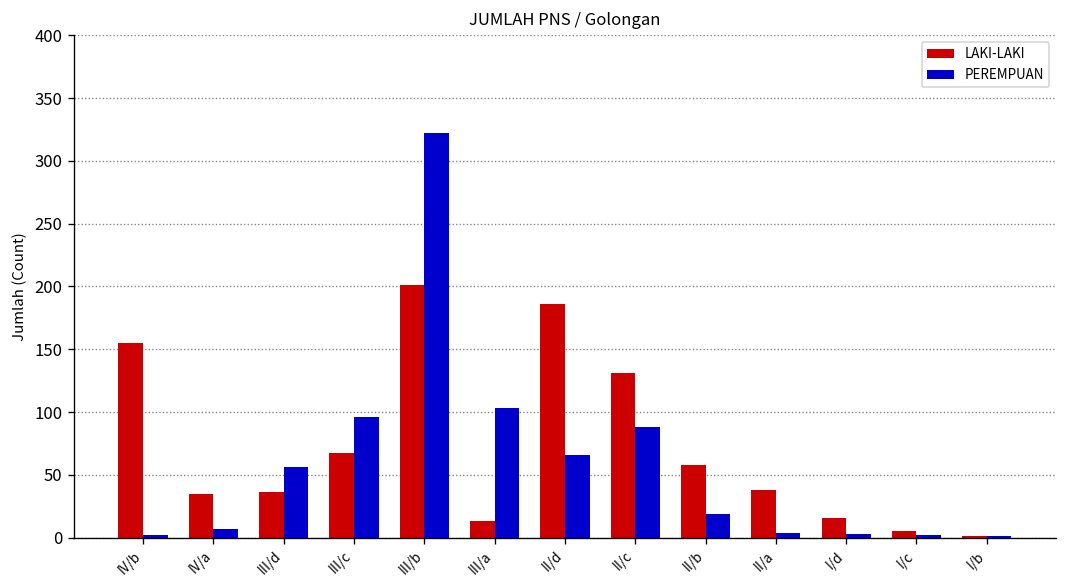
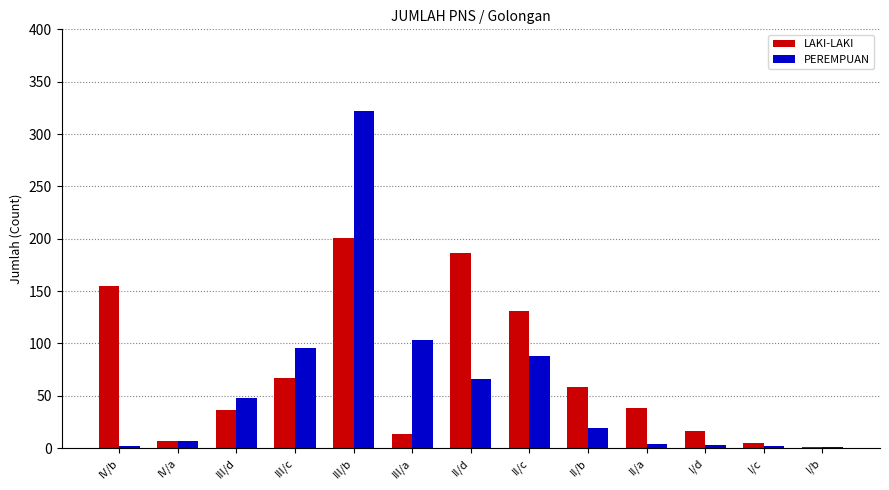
  {
    "LAKI-LAKI": {
      "IV/b": 155,
-     "IV/a": 35,
+     "IV/a": 7,
      "III/d": 36,
      "III/c": 67,
      "III/b": 201,
      "III/a": 13,
      "II/d": 186,
      "II/c": 131,
      "II/b": 58,
      "II/a": 38,
      "I/d": 16,
      "I/c": 5
    },
    "PEREMPUAN": {
      "IV/a": 7,
-     "III/d": 56,
+     "III/d": 48,
      "III/c": 96,
      "III/b": 322,
      "III/a": 103,
      "II/d": 66,
      "II/c": 88,
      "II/b": 19,
      "II/a": 4,
      "I/d": 3
    }
  }
